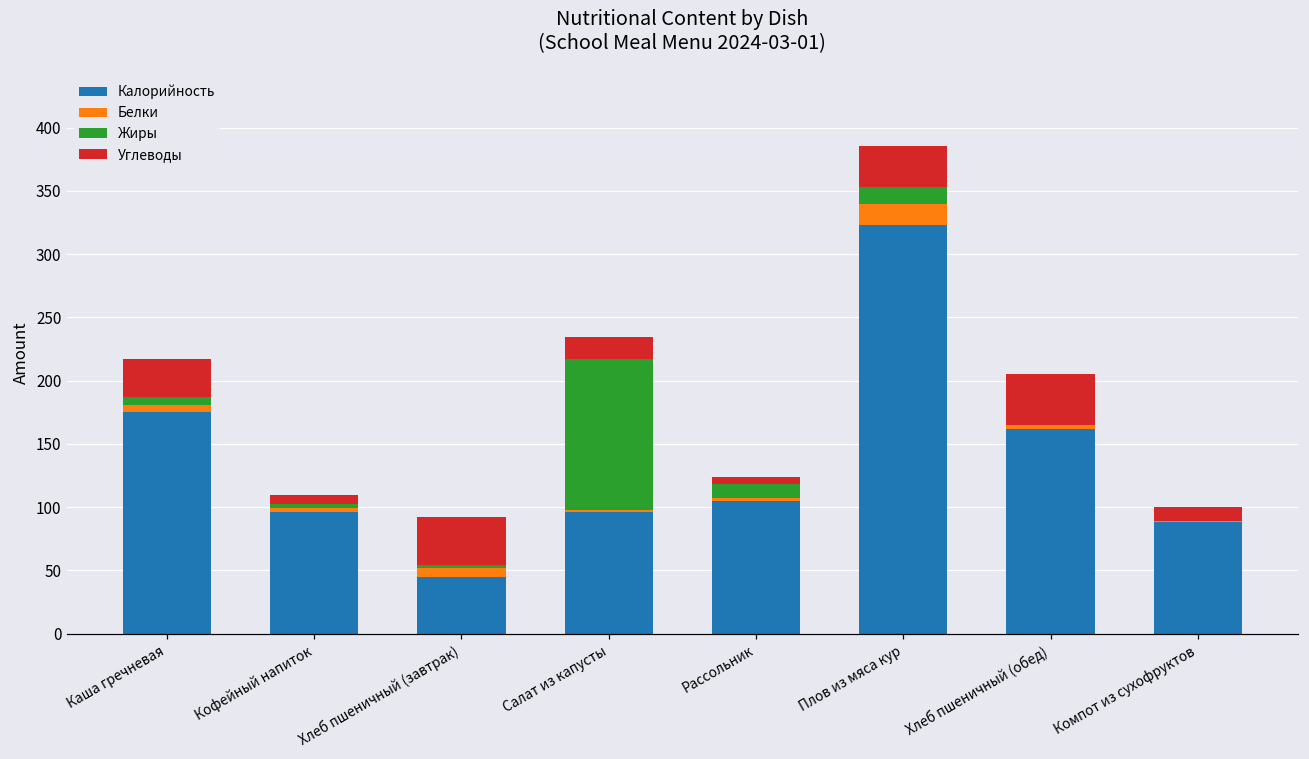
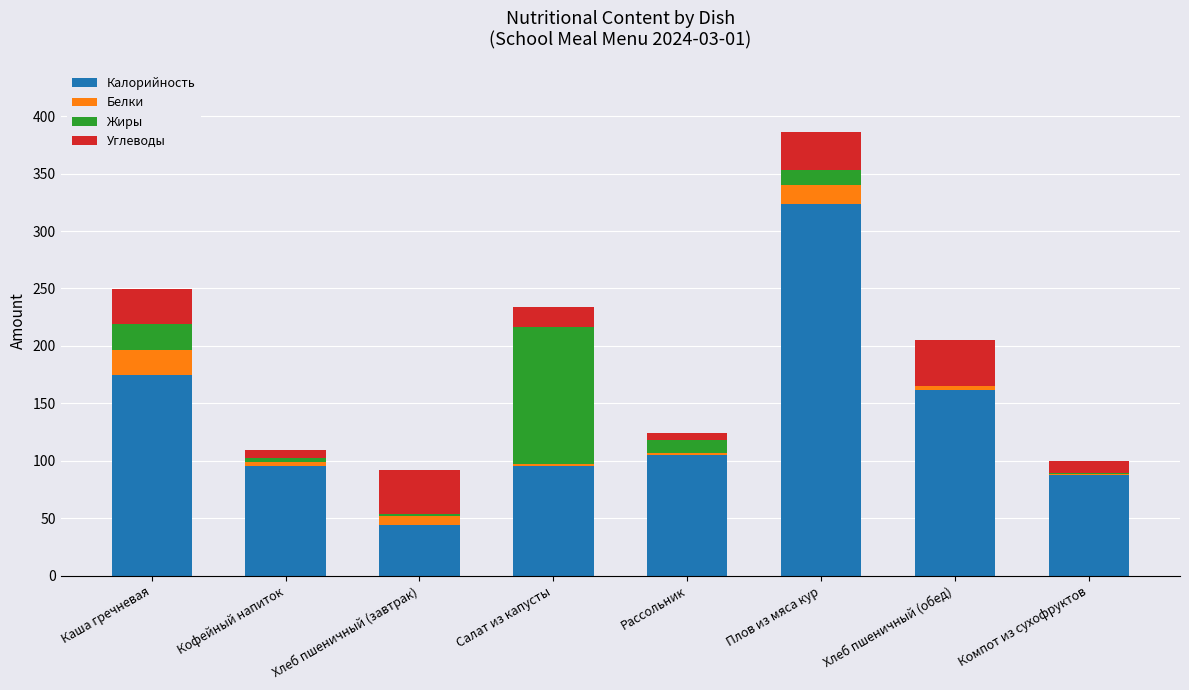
  {
    "Калорийность": {
      "Каша гречневая": 175,
      "Кофейный напиток": 96,
      "Хлеб пшеничный (завтрак)": 44,
      "Салат из капусты": 96,
      "Рассольник": 105,
      "Плов из мяса кур": 323,
      "Хлеб пшеничный (обед)": 162,
      "Компот из сухофруктов": 88
    },
    "Белки": {
-     "Каша гречневая": 6,
+     "Каша гречневая": 22,
      "Кофейный напиток": 3,
      "Хлеб пшеничный (завтрак)": 8,
      "Плов из мяса кур": 16,
      "Хлеб пшеничный (обед)": 3
    },
    "Жиры": {
-     "Каша гречневая": 6,
+     "Каша гречневая": 22,
      "Кофейный напиток": 3,
      "Салат из капусты": 119,
      "Рассольник": 12,
      "Плов из мяса кур": 13
    },
    "Углеводы": {
      "Каша гречневая": 31,
      "Кофейный напиток": 7,
      "Хлеб пшеничный (завтрак)": 38,
      "Салат из капусты": 18,
      "Рассольник": 6,
      "Плов из мяса кур": 33,
      "Хлеб пшеничный (обед)": 40,
      "Компот из сухофруктов": 11
    }
  }
